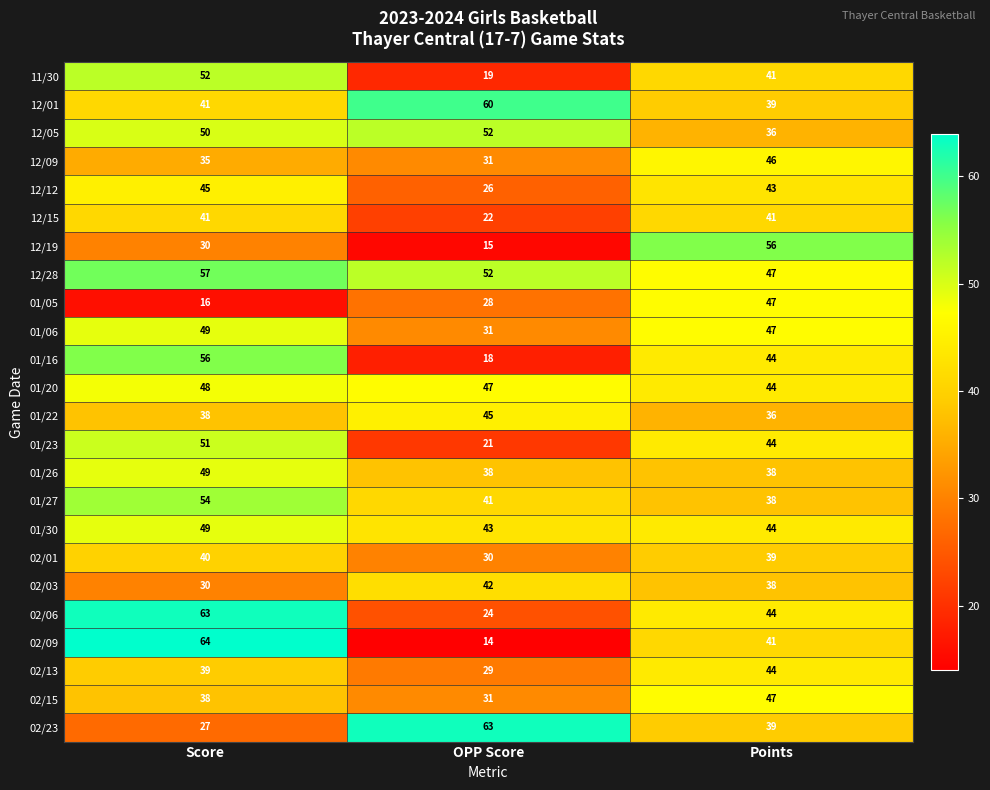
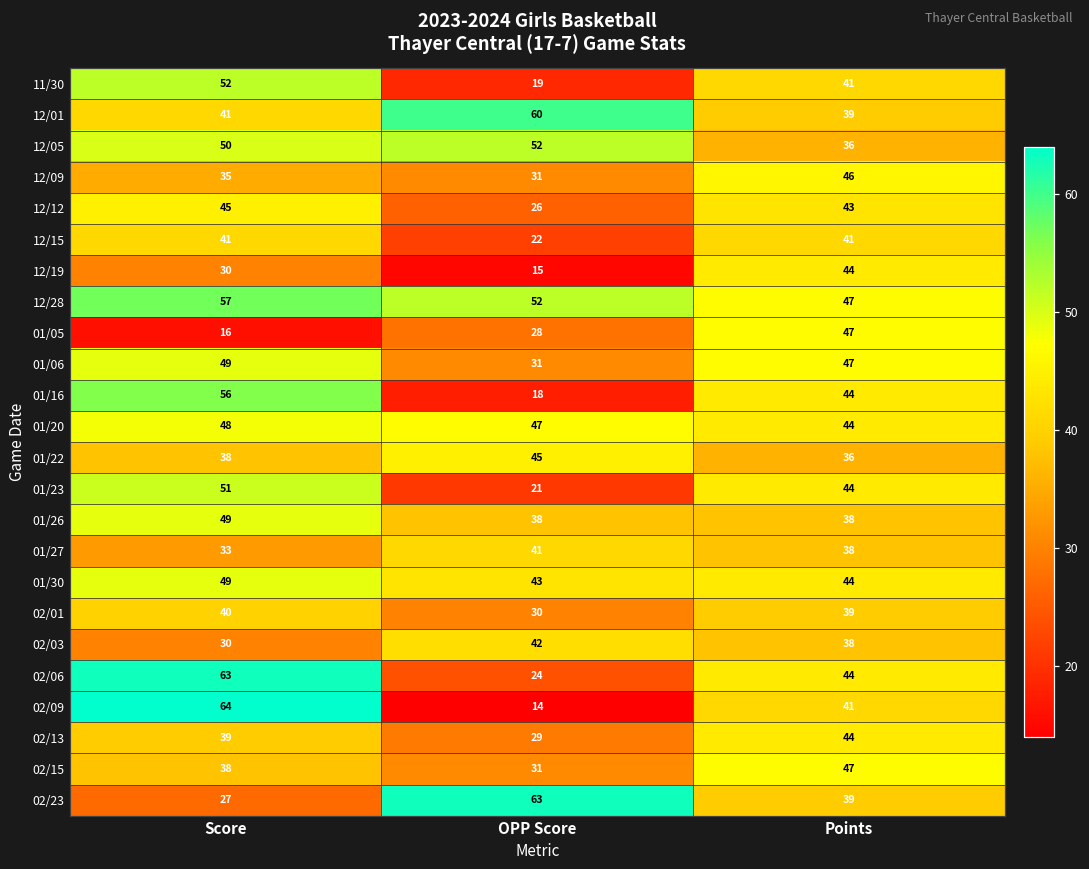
  {
    "11/30": {
      "Score": 52,
      "OPP Score": 19,
      "Points": 41
    },
    "12/01": {
      "Score": 41,
      "OPP Score": 60,
      "Points": 39
    },
    "12/05": {
      "Score": 50,
      "OPP Score": 52,
      "Points": 36
    },
    "12/09": {
      "Score": 35,
      "OPP Score": 31,
      "Points": 46
    },
    "12/12": {
      "Score": 45,
      "OPP Score": 26,
      "Points": 43
    },
    "12/15": {
      "Score": 41,
      "OPP Score": 22,
      "Points": 41
    },
    "12/19": {
      "Score": 30,
      "OPP Score": 15,
-     "Points": 56
+     "Points": 44
    },
    "12/28": {
      "Score": 57,
      "OPP Score": 52,
      "Points": 47
    },
    "01/05": {
      "Score": 16,
      "OPP Score": 28,
      "Points": 47
    },
    "01/06": {
      "Score": 49,
      "OPP Score": 31,
      "Points": 47
    },
    "01/16": {
      "Score": 56,
      "OPP Score": 18,
      "Points": 44
    },
    "01/20": {
      "Score": 48,
      "OPP Score": 47,
      "Points": 44
    },
    "01/22": {
      "Score": 38,
      "OPP Score": 45,
      "Points": 36
    },
    "01/23": {
      "Score": 51,
      "OPP Score": 21,
      "Points": 44
    },
    "01/26": {
      "Score": 49,
      "OPP Score": 38,
      "Points": 38
    },
    "01/27": {
-     "Score": 54,
+     "Score": 33,
      "OPP Score": 41,
      "Points": 38
    },
    "01/30": {
      "Score": 49,
      "OPP Score": 43,
      "Points": 44
    },
    "02/01": {
      "Score": 40,
      "OPP Score": 30,
      "Points": 39
    },
    "02/03": {
      "Score": 30,
      "OPP Score": 42,
      "Points": 38
    },
    "02/06": {
      "Score": 63,
      "OPP Score": 24,
      "Points": 44
    },
    "02/09": {
      "Score": 64,
      "OPP Score": 14,
      "Points": 41
    },
    "02/13": {
      "Score": 39,
      "OPP Score": 29,
      "Points": 44
    },
    "02/15": {
      "Score": 38,
      "OPP Score": 31,
      "Points": 47
    },
    "02/23": {
      "Score": 27,
      "OPP Score": 63,
      "Points": 39
    }
  }
